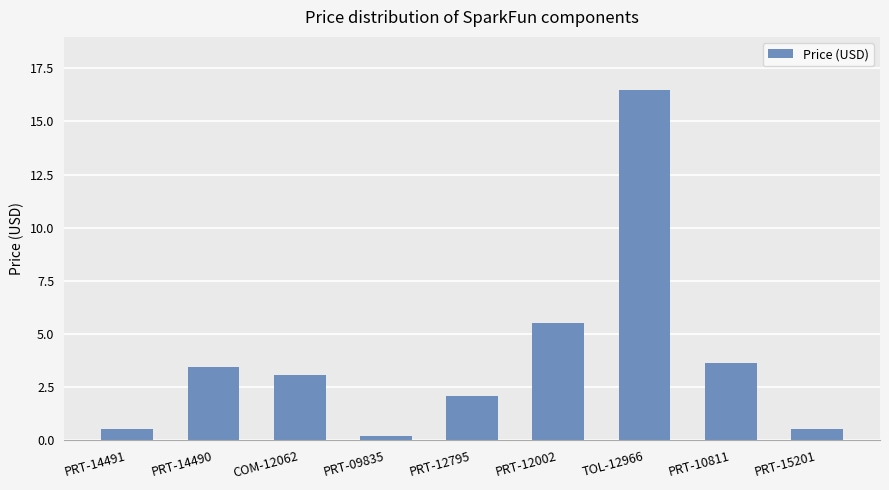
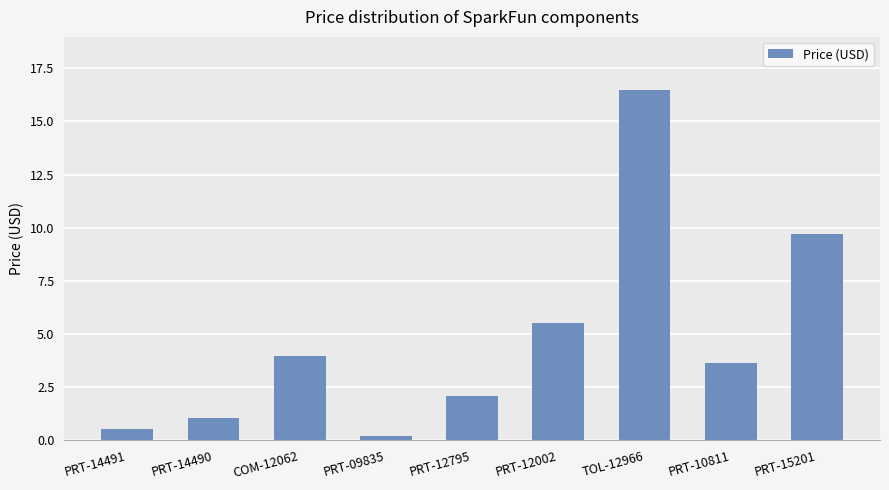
  {
    "PRT-14491": 0.5,
-   "PRT-14490": 3.4,
-   "COM-12062": 3.1,
+   "PRT-14490": 1.1,
+   "COM-12062": 4.0,
    "PRT-09835": 0.2,
    "PRT-12795": 2.1,
    "PRT-12002": 5.5,
    "TOL-12966": 16.5,
    "PRT-10811": 3.6,
-   "PRT-15201": 0.6
+   "PRT-15201": 9.7
  }
